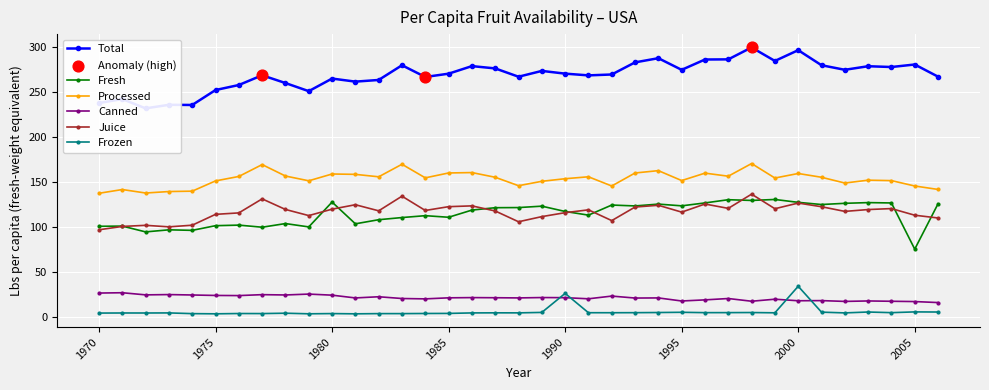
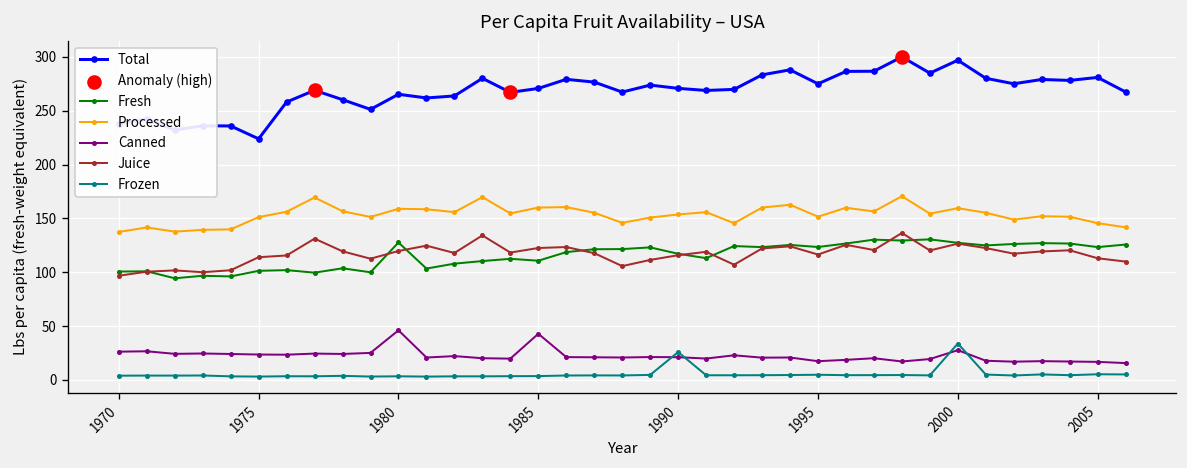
  {
    "Total": {
-     "1975": 250,
+     "1975": 220,
      "1980": 270,
      "1985": 270,
      "1990": 270,
      "1995": 270,
      "2000": 300,
      "2005": 280
    },
    "Fresh": {
      "1970": 100,
      "1975": 100,
      "1980": 130,
      "1985": 110,
      "1995": 120,
-     "2005": 80
+     "2005": 120
    },
    "Processed": {
      "1970": 140,
      "1975": 150,
      "1980": 160,
      "1985": 160,
      "1990": 150,
      "1995": 150,
      "2000": 160,
      "2005": 150
    },
    "Canned": {
      "1970": 30,
      "1975": 20,
-     "1980": 20,
-     "1985": 20,
+     "1980": 50,
+     "1985": 40,
      "1990": 20,
      "1995": 20,
-     "2000": 20,
+     "2000": 30,
      "2005": 20
    },
    "Juice": {
      "1970": 100,
      "1975": 110,
      "1980": 120,
      "1985": 120,
      "1995": 120,
      "2005": 110
    },
    "Frozen": {
      "1970": 0,
      "1975": 0,
      "1980": 0,
      "1985": 0,
      "1990": 30,
      "1995": 0,
      "2000": 30,
      "2005": 10
    }
  }
